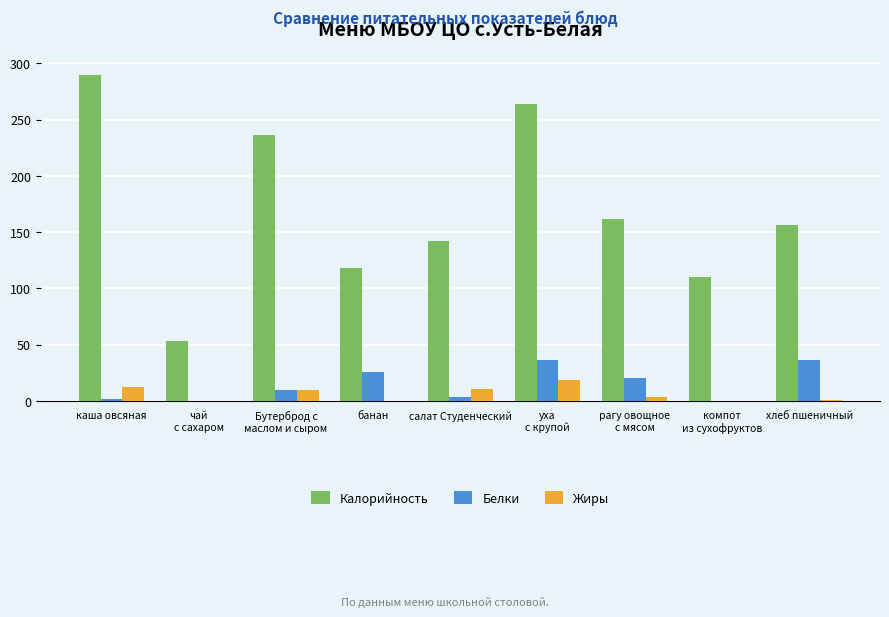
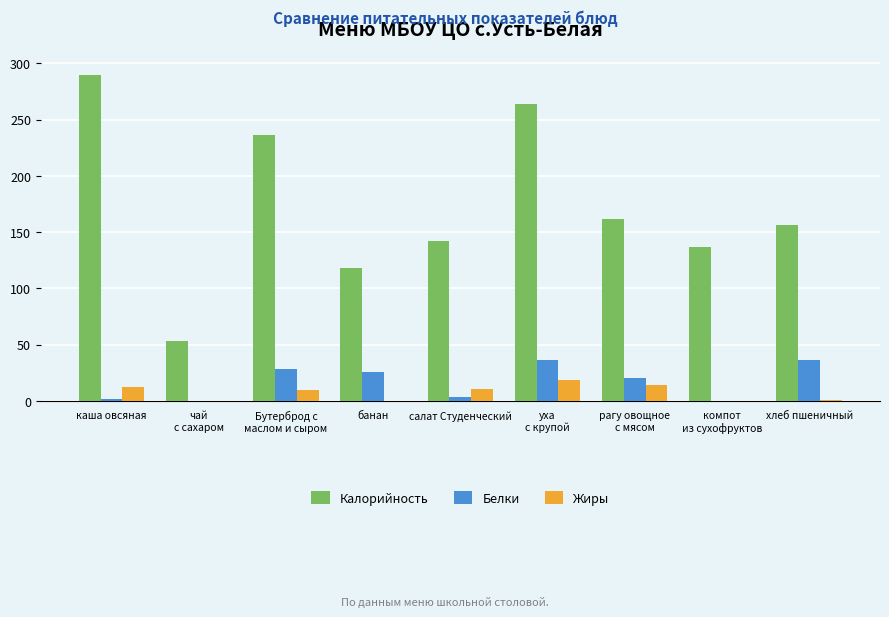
  {
    "Калорийность": {
      "каша овсяная": 290,
      "чай с сахаром": 53,
      "Бутерброд с маслом и сыром": 236,
      "банан": 118,
      "салат Студенческий": 142,
      "уха с крупой": 264,
      "рагу овощное с мясом": 161,
-     "компот из сухофруктов": 110,
+     "компот из сухофруктов": 137,
      "хлеб пшеничный": 156
    },
    "Белки": {
-     "Бутерброд с маслом и сыром": 10,
+     "Бутерброд с маслом и сыром": 29,
      "банан": 26,
      "салат Студенческий": 4,
      "уха с крупой": 37,
      "рагу овощное с мясом": 20,
      "хлеб пшеничный": 36
    },
    "Жиры": {
      "каша овсяная": 13,
      "чай с сахаром": 0,
      "Бутерброд с маслом и сыром": 10,
      "банан": 0,
      "салат Студенческий": 11,
      "уха с крупой": 18,
-     "рагу овощное с мясом": 4
+     "рагу овощное с мясом": 14
    }
  }
